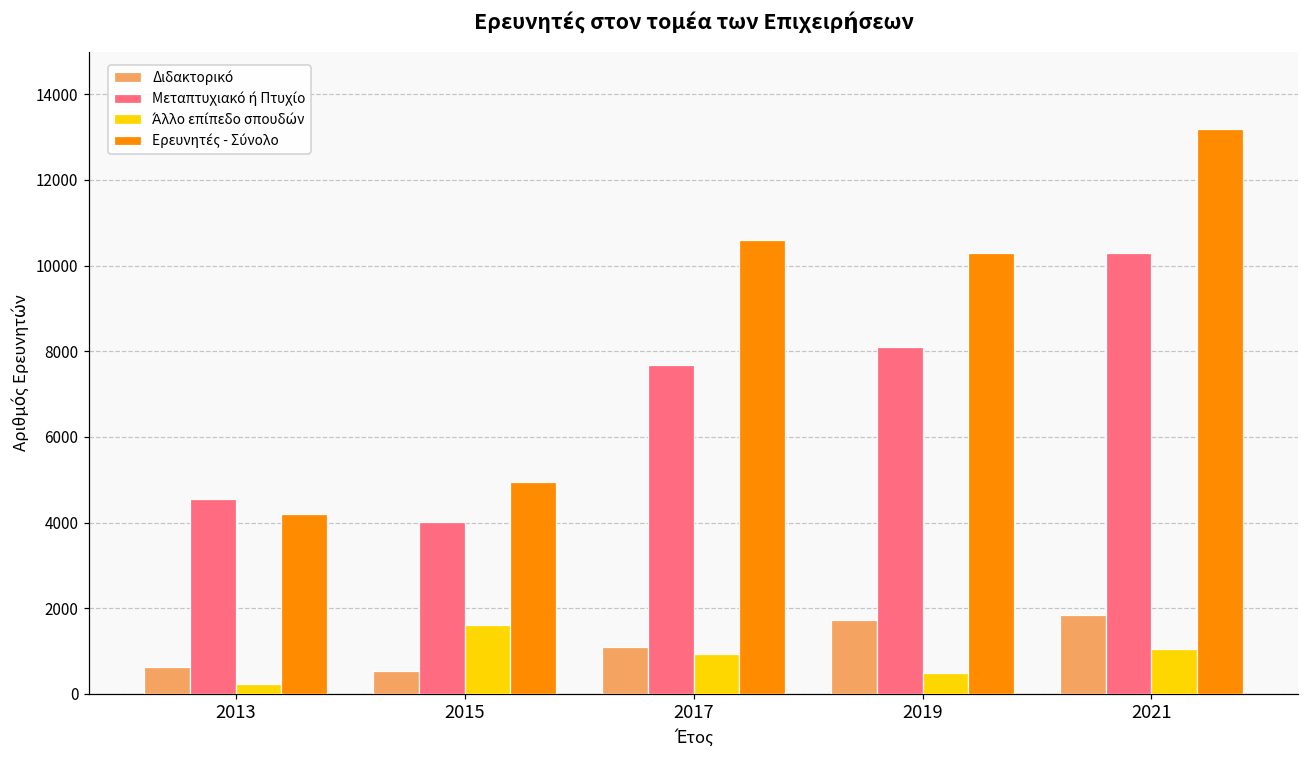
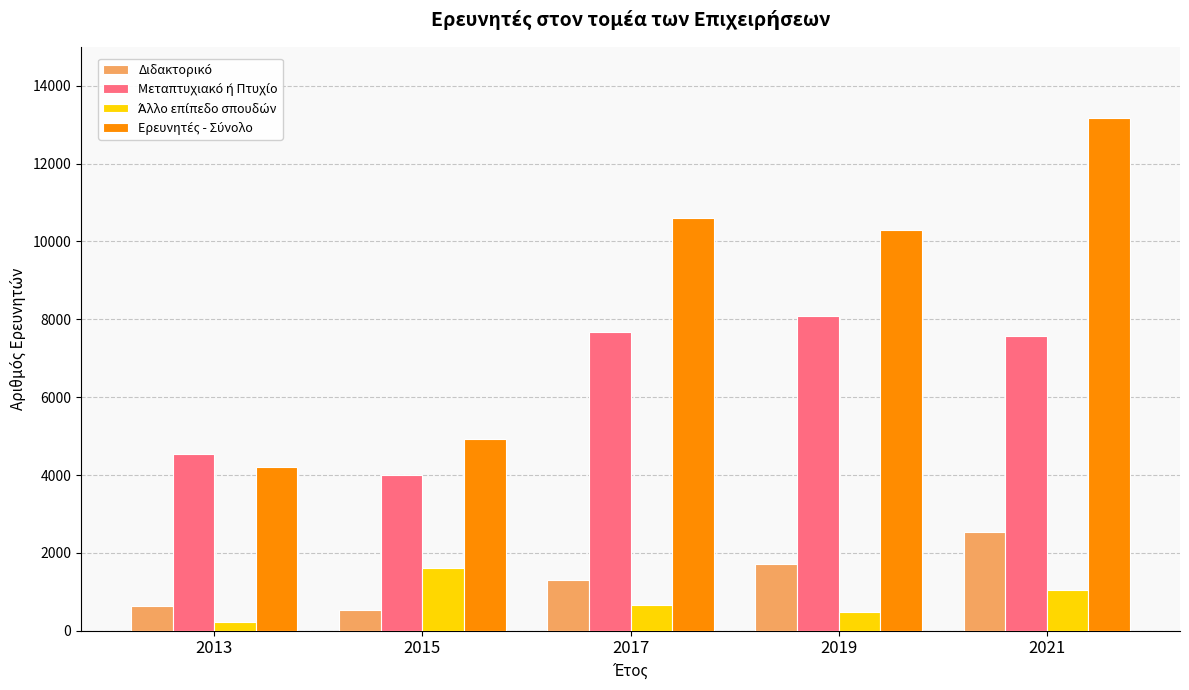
  {
    "Διδακτορικό": {
      "2013": 600,
      "2015": 500,
-     "2017": 1100,
+     "2017": 1300,
      "2019": 1700,
-     "2021": 1800
+     "2021": 2500
    },
    "Μεταπτυχιακό ή Πτυχίο": {
      "2013": 4500,
      "2015": 4000,
      "2017": 7700,
      "2019": 8100,
-     "2021": 10300
+     "2021": 7600
    },
    "Άλλο επίπεδο σπουδών": {
      "2013": 200,
      "2015": 1600,
-     "2017": 900,
+     "2017": 700,
      "2019": 500,
      "2021": 1000
    },
    "Ερευνητές - Σύνολο": {
      "2013": 4200,
      "2015": 4900,
      "2017": 10600,
      "2019": 10300,
      "2021": 13200
    }
  }
